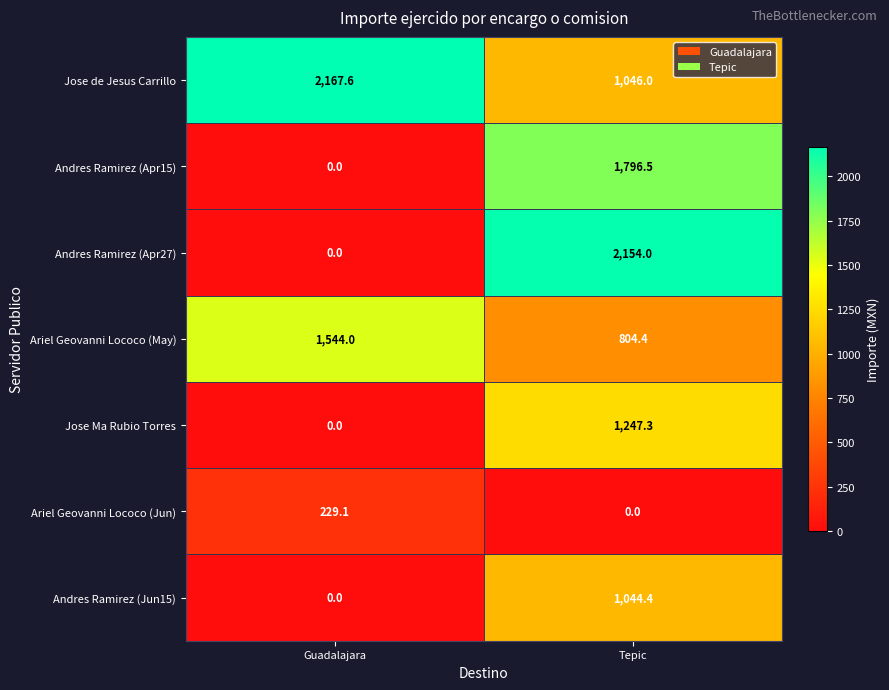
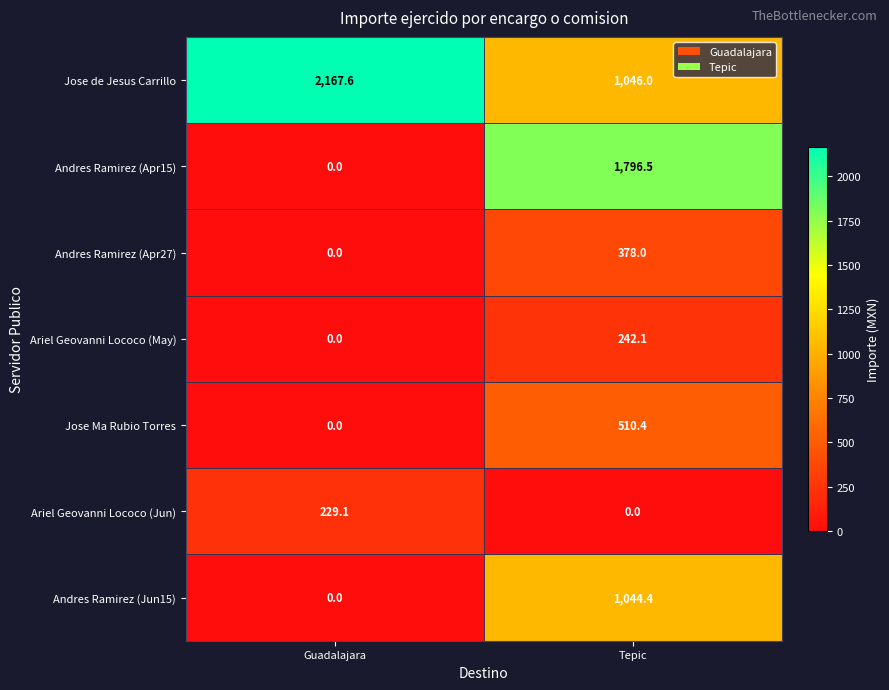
  {
    "Jose de Jesus Carrillo": {
      "Guadalajara": "2,167.6",
      "Tepic": "1,046.0"
    },
    "Andres Ramirez (Apr15)": {
      "Guadalajara": "0.0",
      "Tepic": "1,796.5"
    },
    "Andres Ramirez (Apr27)": {
      "Guadalajara": "0.0",
-     "Tepic": "2,154.0"
+     "Tepic": "378.0"
    },
    "Ariel Geovanni Lococo (May)": {
-     "Guadalajara": "1,544.0",
-     "Tepic": "804.4"
+     "Guadalajara": "0.0",
+     "Tepic": "242.1"
    },
    "Jose Ma Rubio Torres": {
      "Guadalajara": "0.0",
-     "Tepic": "1,247.3"
+     "Tepic": "510.4"
    },
    "Ariel Geovanni Lococo (Jun)": {
      "Guadalajara": "229.1",
      "Tepic": "0.0"
    },
    "Andres Ramirez (Jun15)": {
      "Guadalajara": "0.0",
      "Tepic": "1,044.4"
    }
  }
